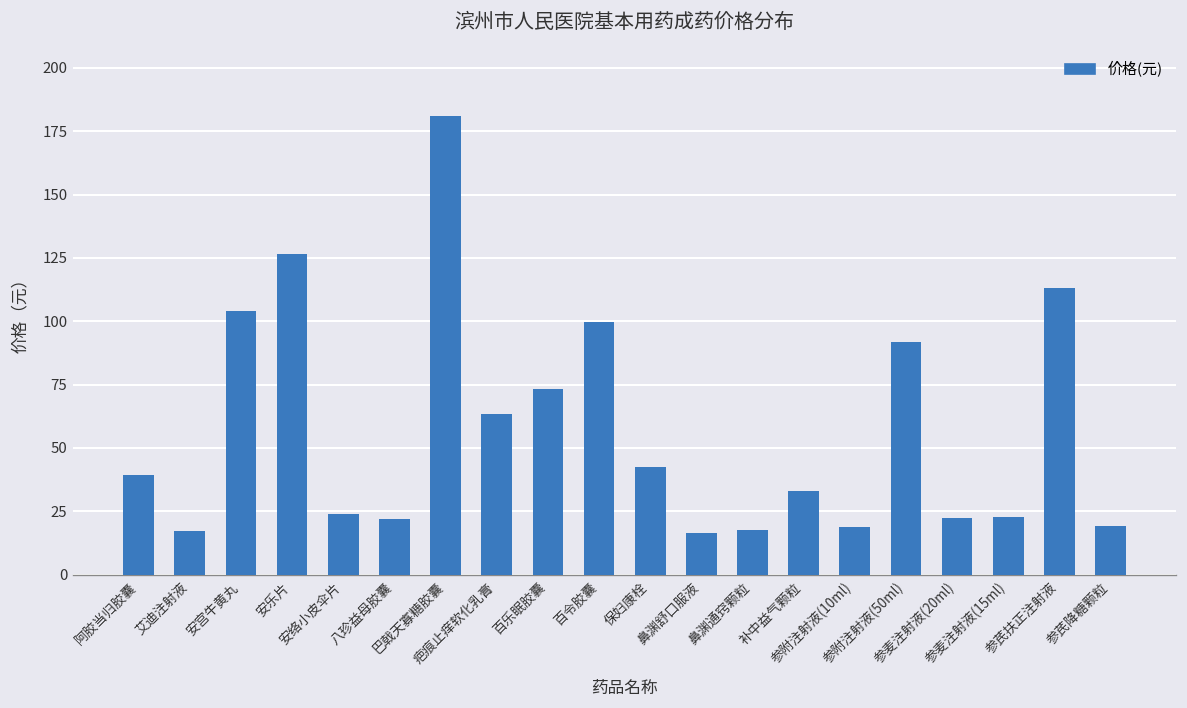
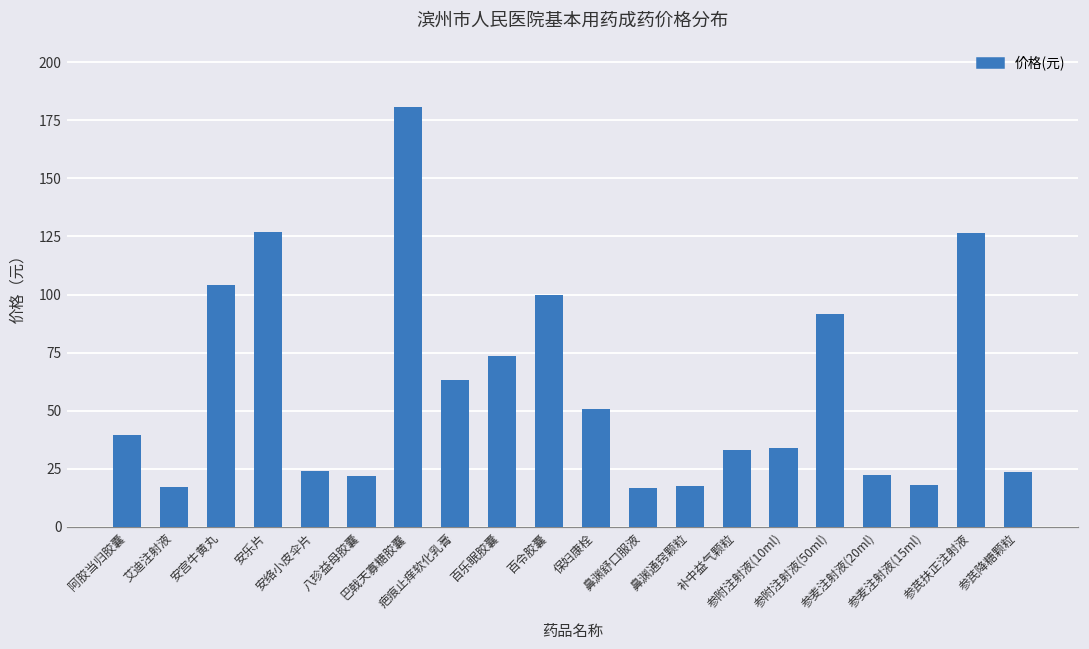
  {
    "阿胶当归胶囊": 40,
    "艾迪注射液": 17,
    "安宫牛黄丸": 104,
    "安乐片": 127,
    "安络小皮伞片": 24,
    "八珍益母胶囊": 22,
    "巴戟天寡糖胶囊": 181,
    "疤痕止痒软化乳膏": 63,
    "百乐眠胶囊": 73,
    "百令胶囊": 100,
-   "保妇康栓": 43,
+   "保妇康栓": 51,
    "鼻渊舒口服液": 17,
    "鼻渊通窍颗粒": 18,
    "补中益气颗粒": 33,
-   "参附注射液(10ml)": 19,
+   "参附注射液(10ml)": 34,
    "参附注射液(50ml)": 92,
    "参麦注射液(20ml)": 22,
-   "参麦注射液(15ml)": 23,
-   "参芪扶正注射液": 113,
-   "参芪降糖颗粒": 19
+   "参麦注射液(15ml)": 18,
+   "参芪扶正注射液": 127,
+   "参芪降糖颗粒": 24
  }
